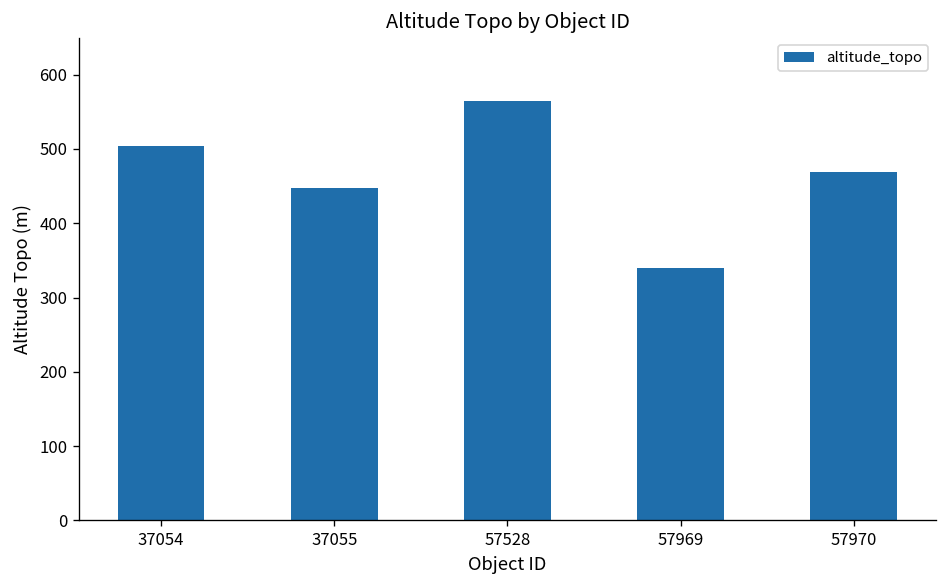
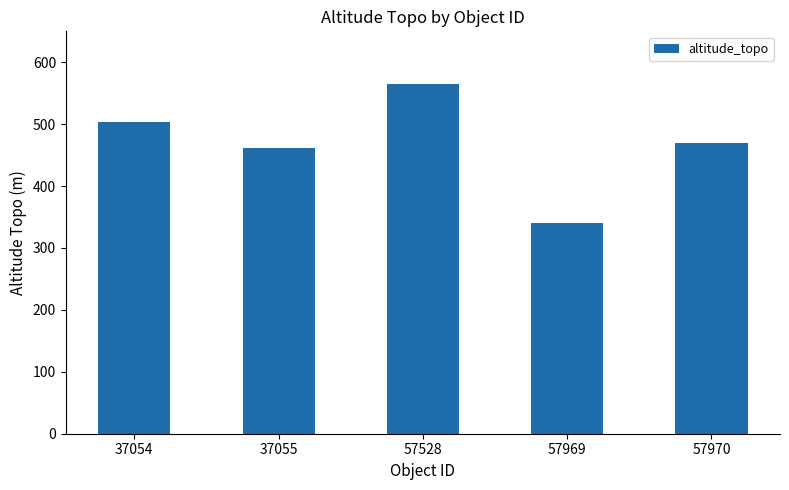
  {
    "37054": 500,
-   "37055": 450,
+   "37055": 460,
    "57528": 570,
    "57969": 340,
    "57970": 470
  }
